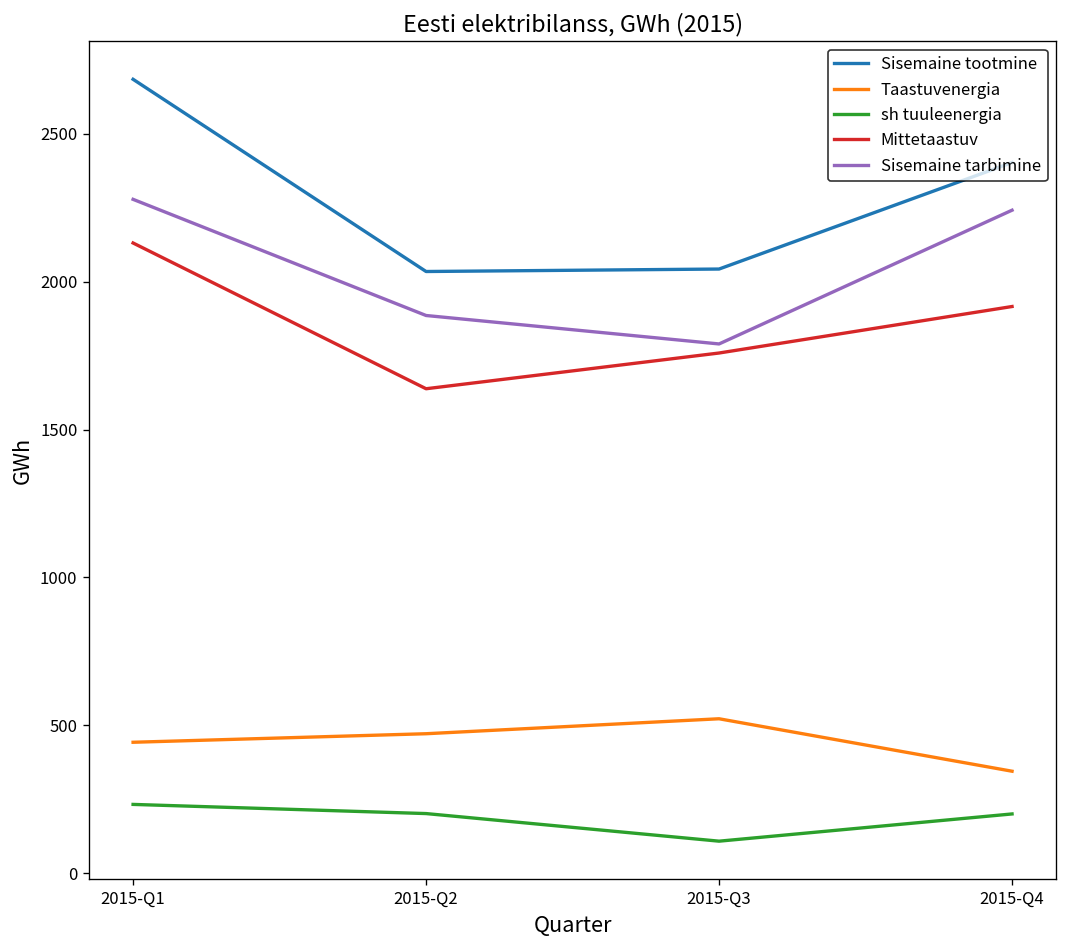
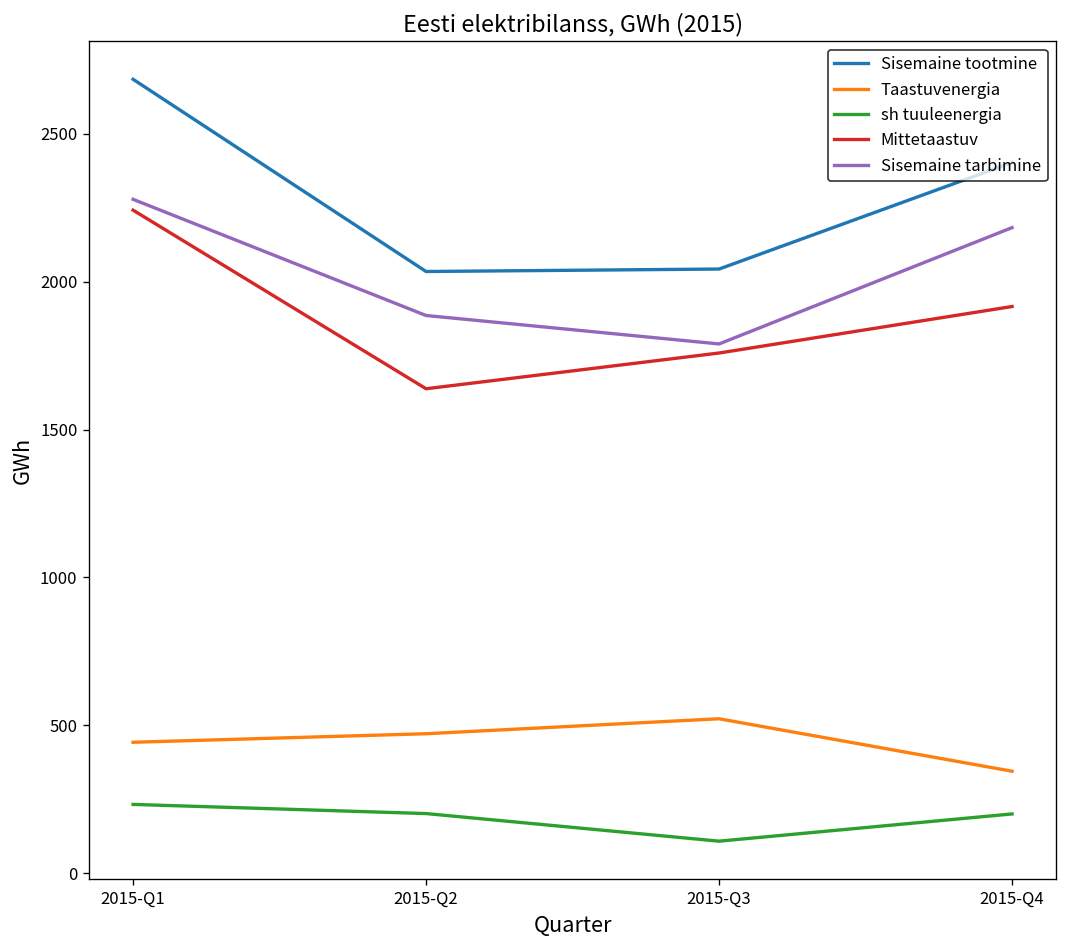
  {
    "Sisemaine tootmine": {
      "2015-Q1": 2680,
      "2015-Q2": 2030,
      "2015-Q3": 2040
    },
    "Taastuvenergia": {
      "2015-Q1": 440,
      "2015-Q2": 470,
      "2015-Q3": 520,
      "2015-Q4": 340
    },
    "sh tuuleenergia": {
      "2015-Q1": 230,
      "2015-Q2": 200,
      "2015-Q3": 110,
      "2015-Q4": 200
    },
    "Mittetaastuv": {
-     "2015-Q1": 2130,
+     "2015-Q1": 2240,
      "2015-Q2": 1640,
      "2015-Q3": 1760,
      "2015-Q4": 1920
    },
    "Sisemaine tarbimine": {
      "2015-Q1": 2280,
      "2015-Q2": 1890,
      "2015-Q3": 1790,
-     "2015-Q4": 2240
+     "2015-Q4": 2180
    }
  }
